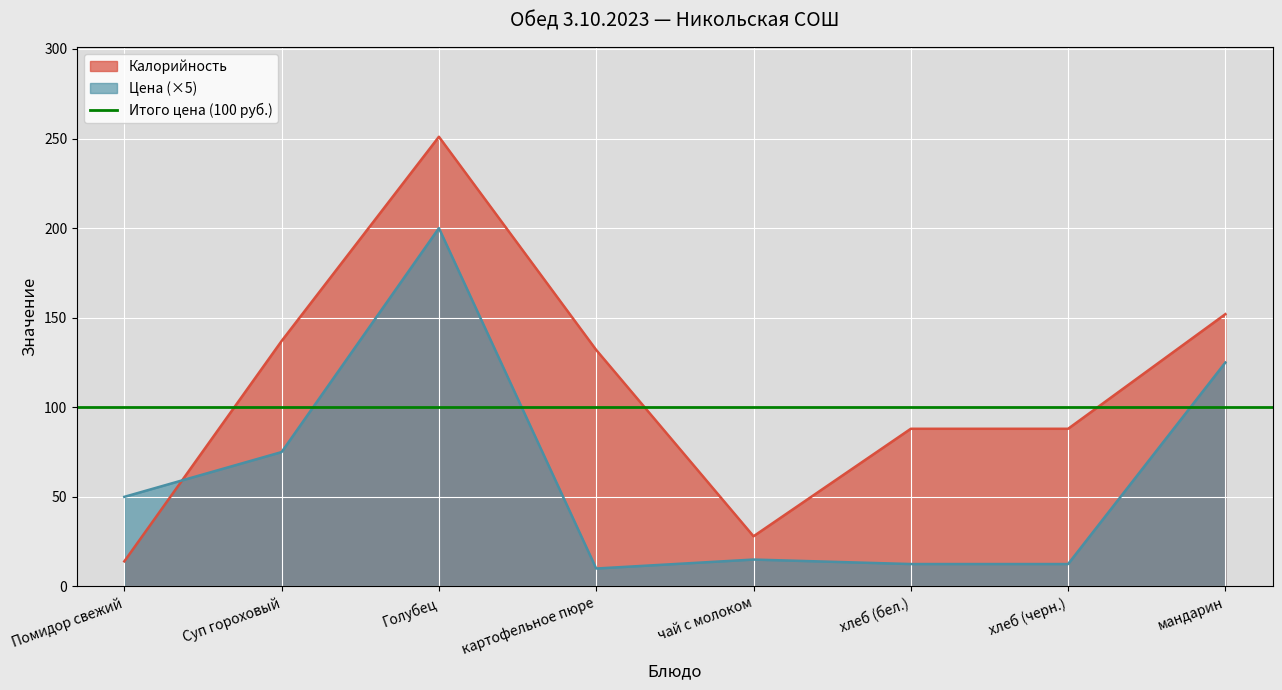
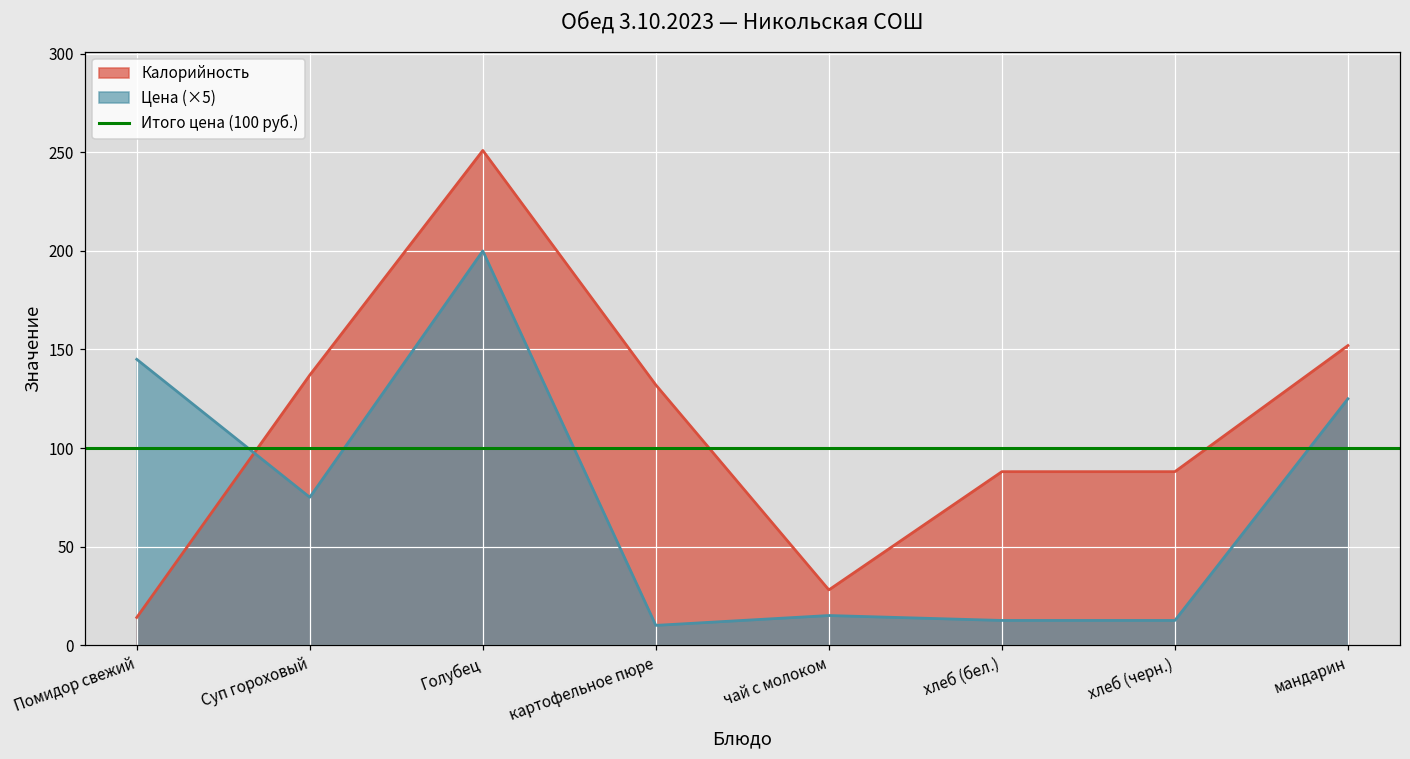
  {
    "Калорийность": {
      "Помидор свежий": 14,
      "Суп гороховый": 137,
      "Голубец": 251,
      "картофельное пюре": 132,
      "чай с молоком": 28,
      "хлеб (бел.)": 88,
      "хлеб (черн.)": 88,
      "мандарин": 152
    },
    "Цена (×5)": {
-     "Помидор свежий": 50,
+     "Помидор свежий": 145,
      "Суп гороховый": 75,
      "Голубец": 200,
      "картофельное пюре": 10,
      "чай с молоком": 15,
      "хлеб (бел.)": 13,
      "хлеб (черн.)": 13,
      "мандарин": 125
    }
  }
